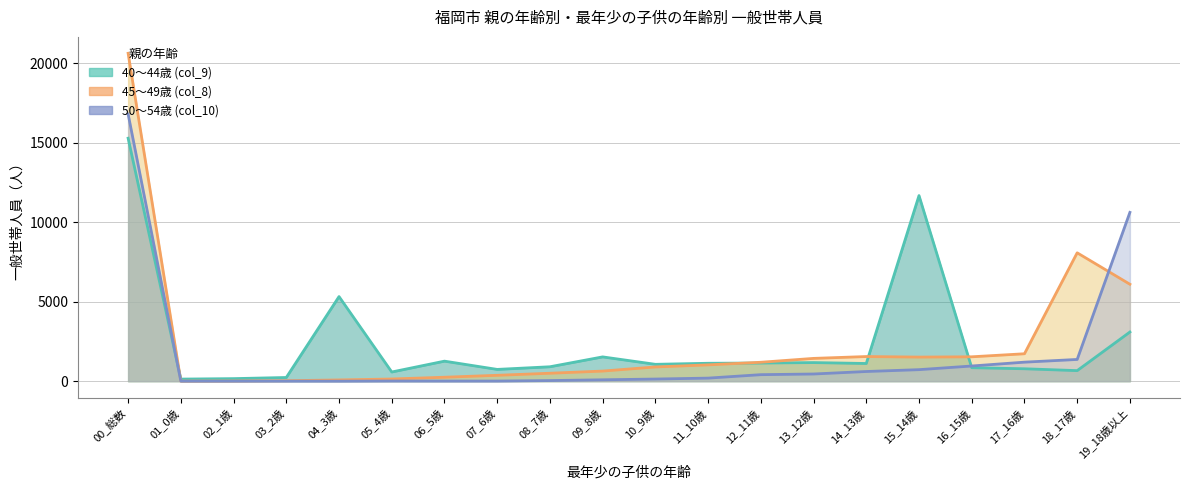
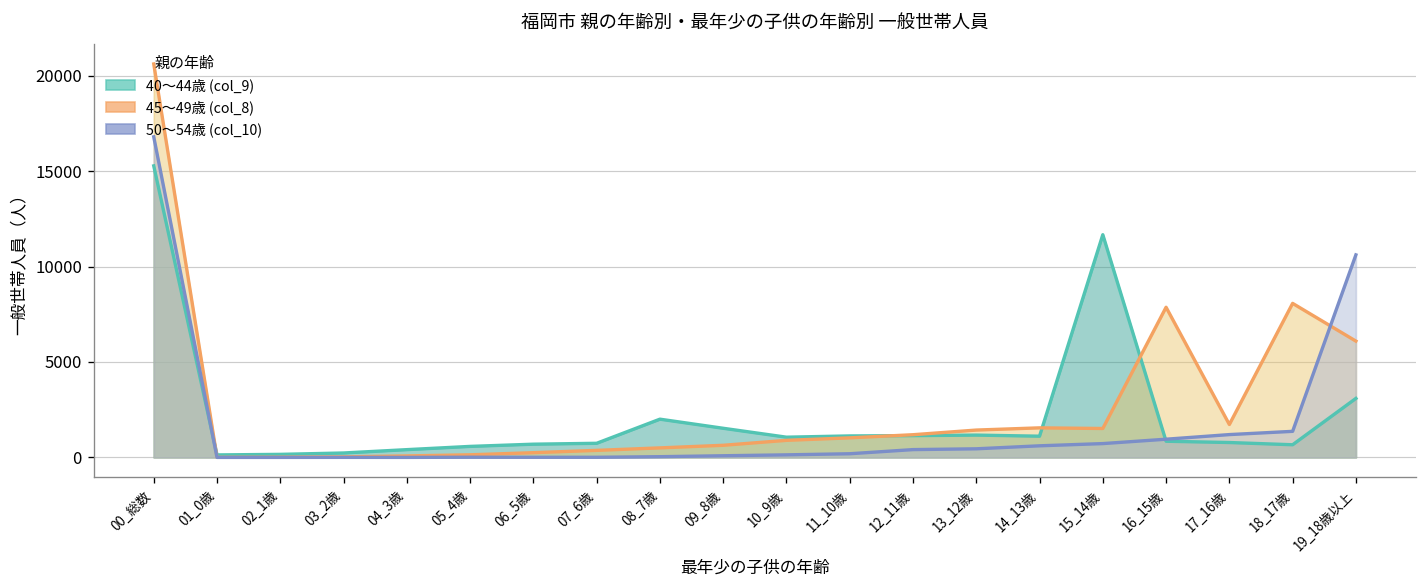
  {
    "40～44歳 (col_9)": {
      "00_総数": 15300,
      "03_2歳": 200,
-     "04_3歳": 5300,
+     "04_3歳": 400,
      "05_4歳": 600,
-     "06_5歳": 1300,
+     "06_5歳": 700,
      "07_6歳": 700,
-     "08_7歳": 900,
+     "08_7歳": 2000,
      "09_8歳": 1500,
      "10_9歳": 1100,
      "13_12歳": 1200,
      "14_13歳": 1100,
      "15_14歳": 11700,
      "17_16歳": 800,
      "18_17歳": 700,
      "19_18歳以上": 3100
    },
    "45～49歳 (col_8)": {
      "00_総数": 20600,
      "06_5歳": 200,
      "07_6歳": 400,
      "08_7歳": 500,
      "09_8歳": 600,
      "10_9歳": 900,
      "13_12歳": 1400,
      "14_13歳": 1500,
      "15_14歳": 1500,
-     "16_15歳": 1500,
+     "16_15歳": 7900,
      "17_16歳": 1700,
      "18_17歳": 8100,
      "19_18歳以上": 6100
    }
  }
